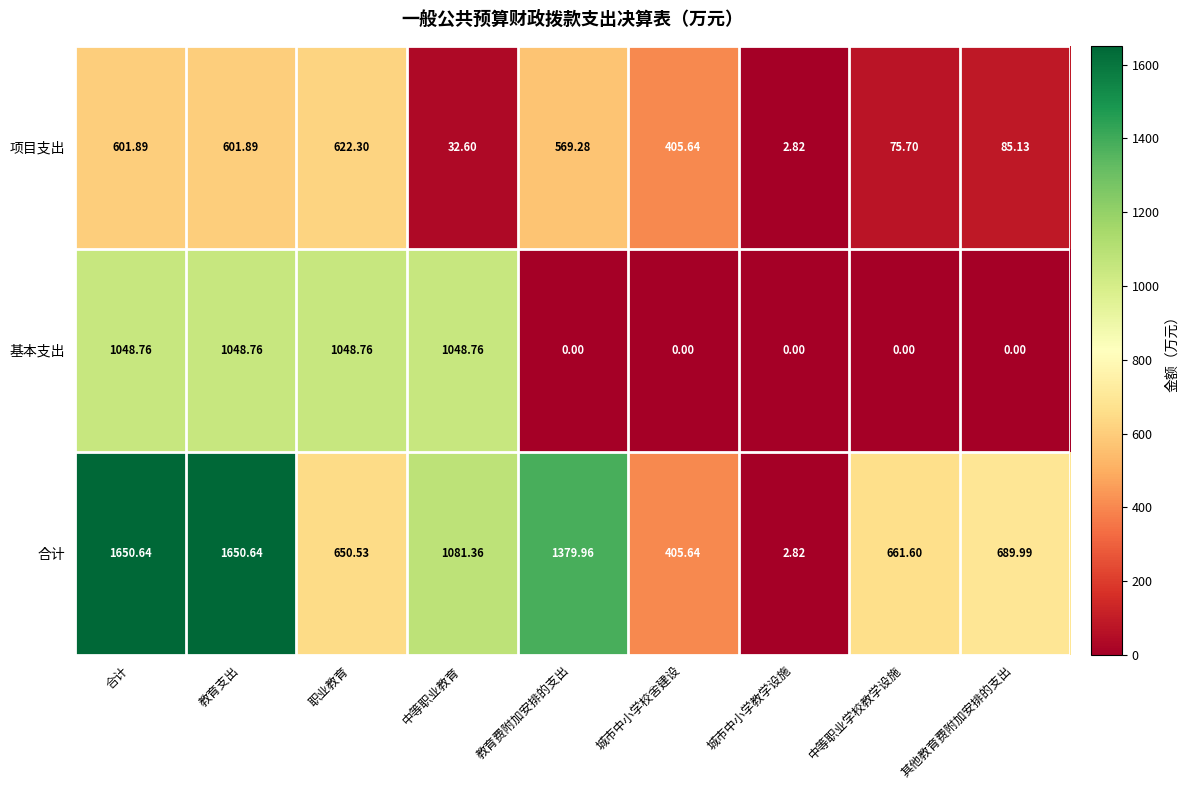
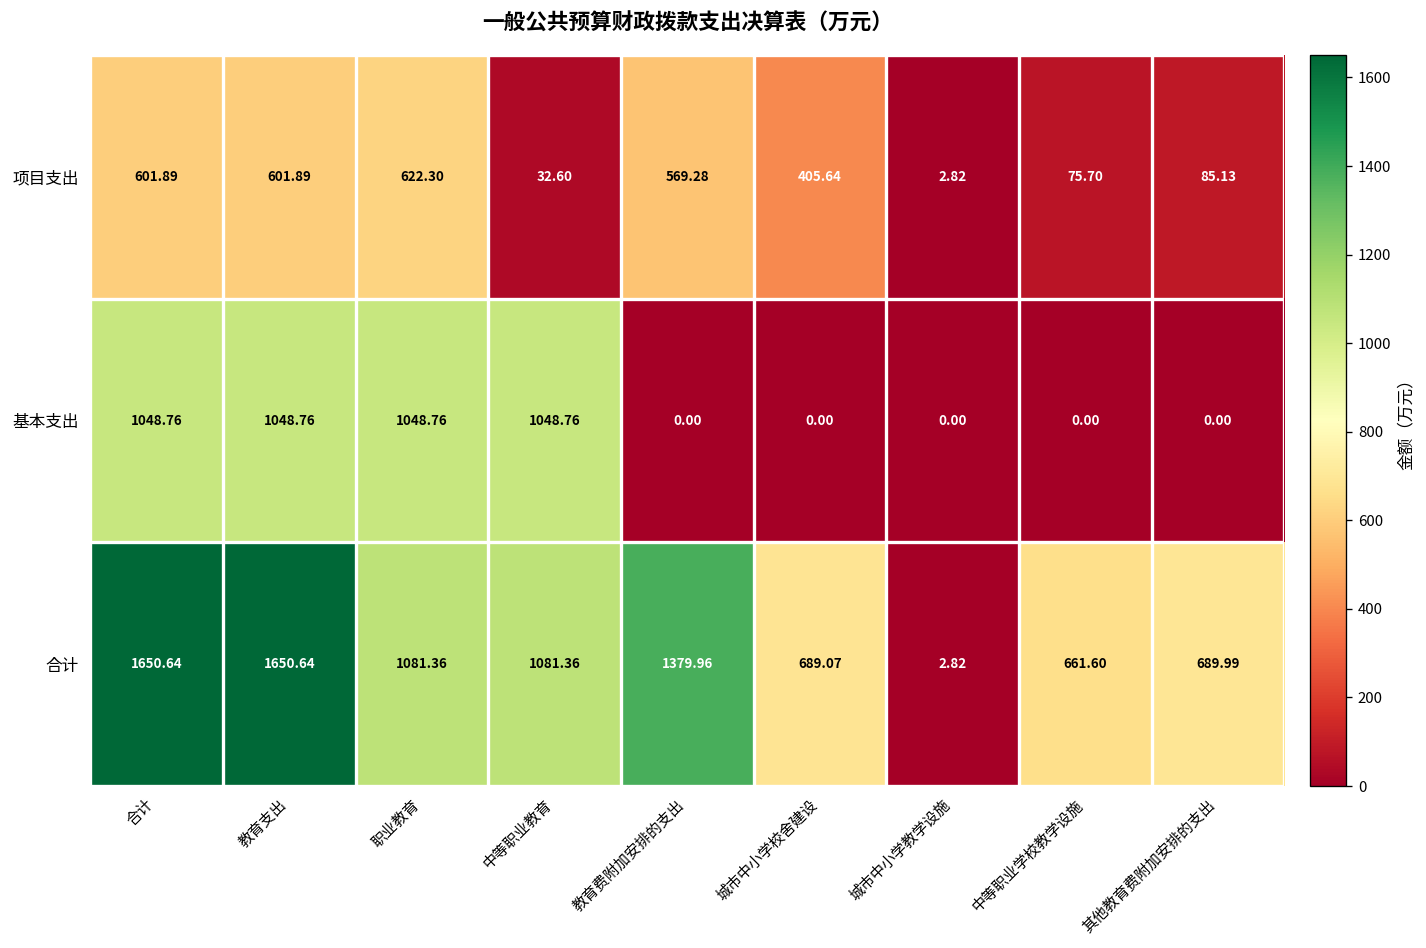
  {
    "项目支出": {
      "合计": 601.89,
      "教育支出": 601.89,
      "职业教育": 622.30,
      "中等职业教育": 32.60,
      "教育费附加安排的支出": 569.28,
      "城市中小学校舍建设": 405.64,
      "城市中小学教学设施": 2.82,
      "中等职业学校教学设施": 75.70,
      "其他教育费附加安排的支出": 85.13
    },
    "基本支出": {
      "合计": 1048.76,
      "教育支出": 1048.76,
      "职业教育": 1048.76,
      "中等职业教育": 1048.76,
      "教育费附加安排的支出": 0.00,
      "城市中小学校舍建设": 0.00,
      "城市中小学教学设施": 0.00,
      "中等职业学校教学设施": 0.00,
      "其他教育费附加安排的支出": 0.00
    },
    "合计": {
      "合计": 1650.64,
      "教育支出": 1650.64,
-     "职业教育": 650.53,
+     "职业教育": 1081.36,
      "中等职业教育": 1081.36,
      "教育费附加安排的支出": 1379.96,
-     "城市中小学校舍建设": 405.64,
+     "城市中小学校舍建设": 689.07,
      "城市中小学教学设施": 2.82,
      "中等职业学校教学设施": 661.60,
      "其他教育费附加安排的支出": 689.99
    }
  }
